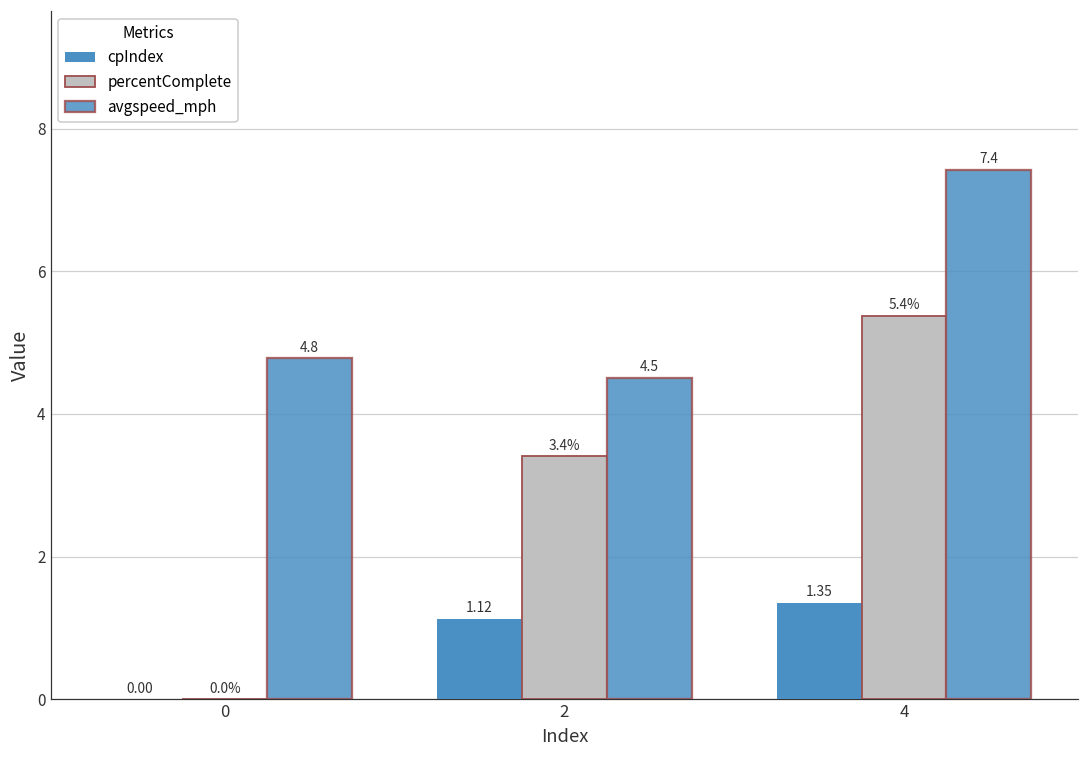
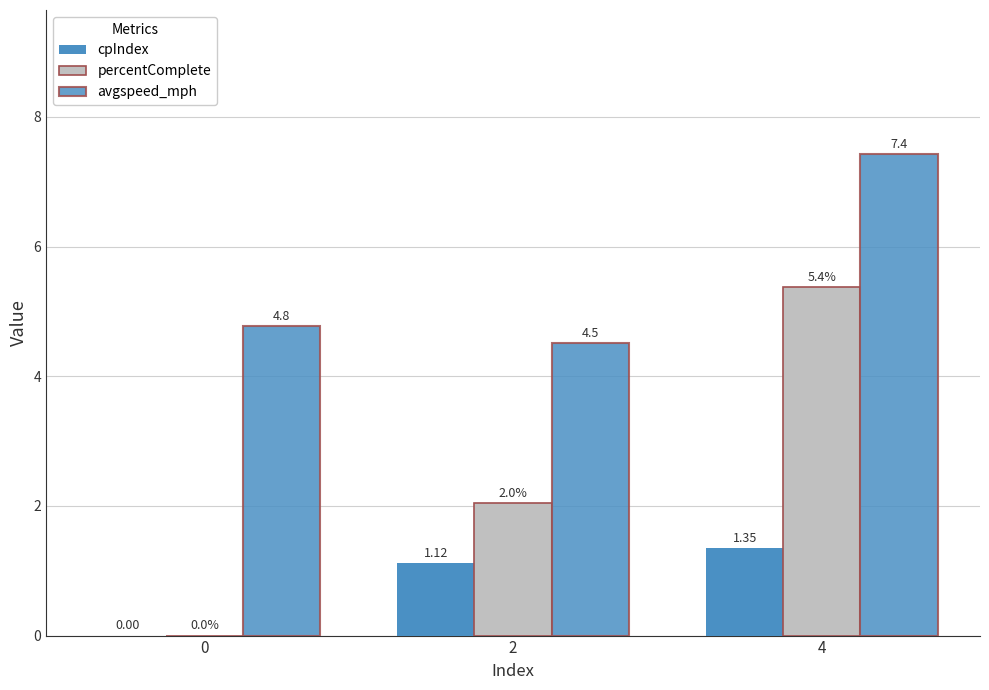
  {
    "percentComplete": {
      "0": "0.0%",
-     "2": "3.4%",
+     "2": "2.0%",
      "4": "5.4%"
    }
  }
